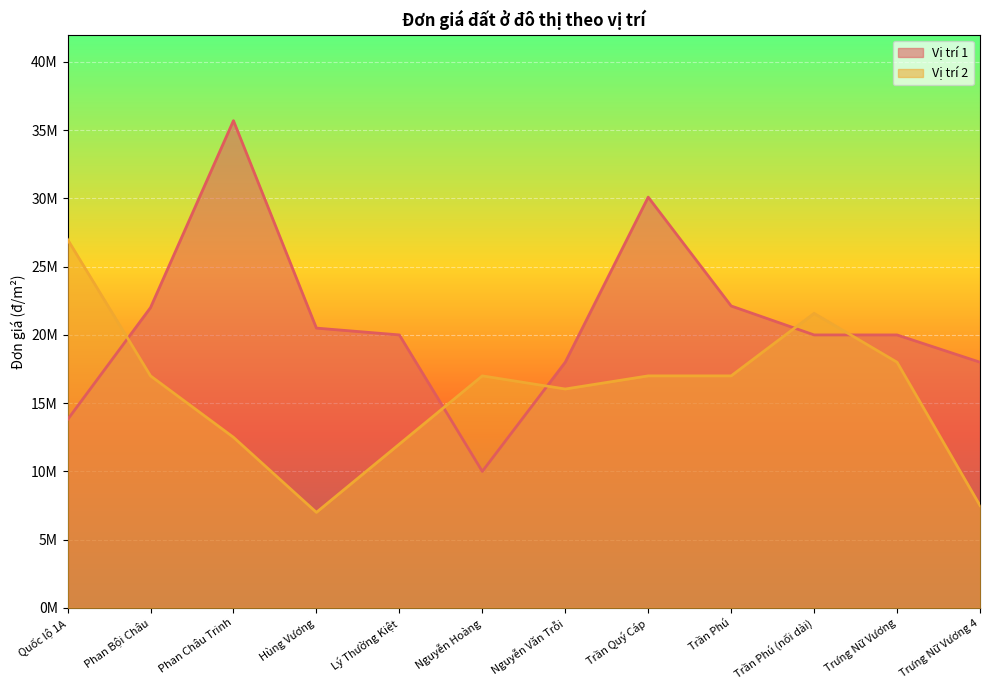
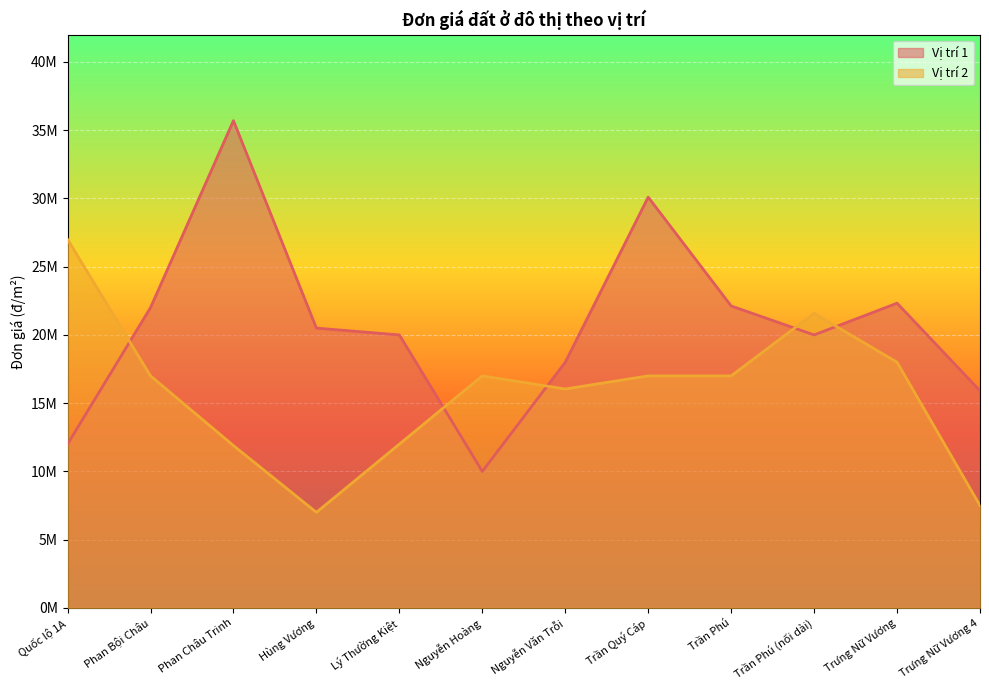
  {
    "Vị trí 1": {
-     "Quốc lộ 1A": 13800000,
+     "Quốc lộ 1A": 12000000,
      "Phan Bội Châu": 22000000,
      "Phan Châu Trinh": 35700000,
      "Hùng Vương": 20500000,
      "Lý Thường Kiệt": 20000000,
      "Nguyễn Hoàng": 10000000,
      "Nguyễn Văn Trỗi": 18000000,
      "Trần Quý Cáp": 30100000,
      "Trần Phú": 22100000,
      "Trần Phú (nối dài)": 20000000,
-     "Trưng Nữ Vương": 20000000,
-     "Trưng Nữ Vương 4": 18000000
+     "Trưng Nữ Vương": 22300000,
+     "Trưng Nữ Vương 4": 15900000
    },
    "Vị trí 2": {
      "Quốc lộ 1A": 27000000,
      "Phan Bội Châu": 17000000,
-     "Phan Châu Trinh": 12500000,
+     "Phan Châu Trinh": 11900000,
      "Hùng Vương": 7000000,
      "Lý Thường Kiệt": 12000000,
      "Nguyễn Hoàng": 17000000,
      "Nguyễn Văn Trỗi": 16000000,
      "Trần Quý Cáp": 17000000,
      "Trần Phú": 17000000,
      "Trần Phú (nối dài)": 21600000,
      "Trưng Nữ Vương": 18000000,
      "Trưng Nữ Vương 4": 7500000
    }
  }
